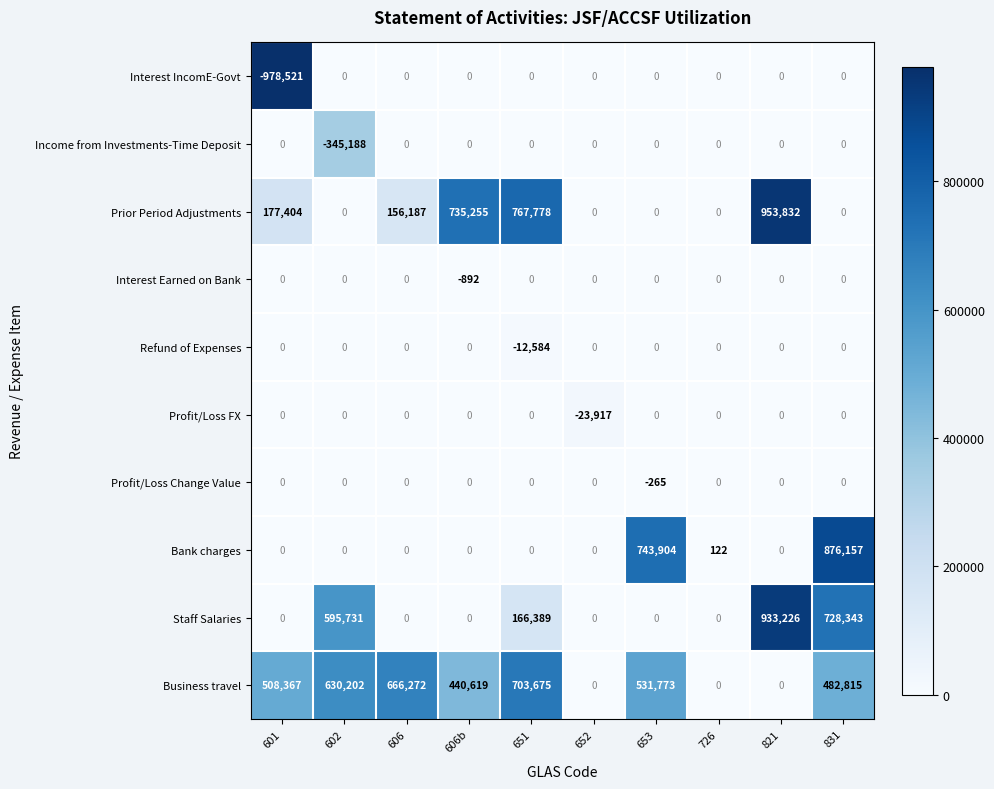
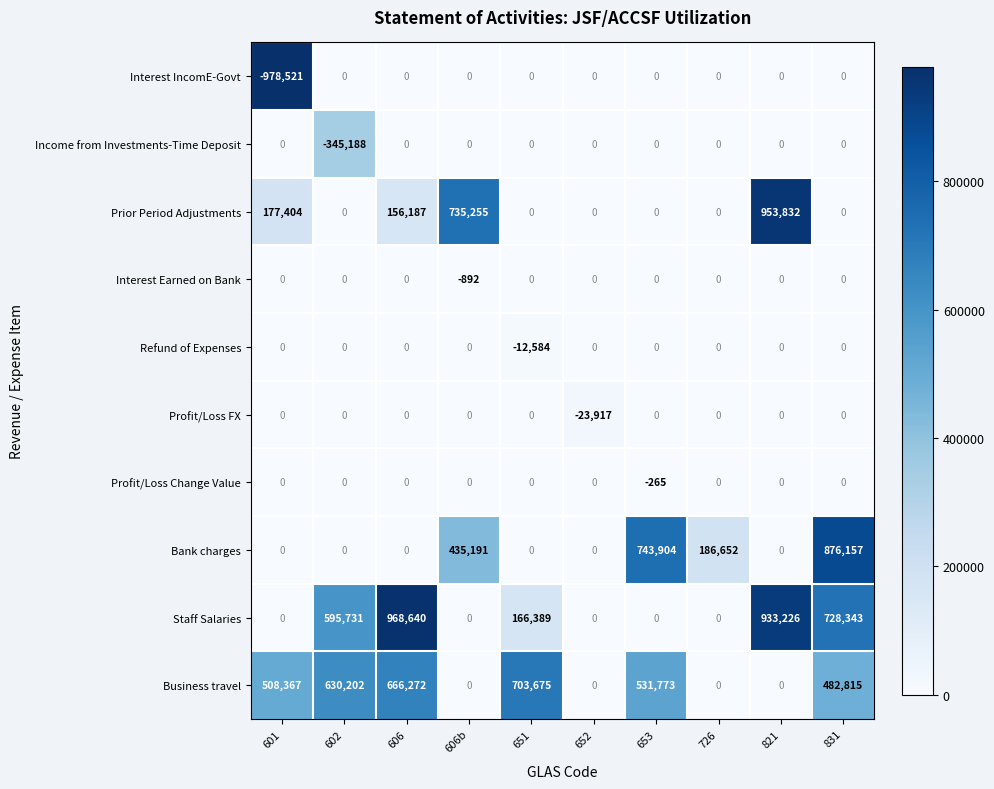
  {
    "Interest IncomE-Govt": {
      "601": "-978,521",
      "602": "0",
      "606": "0",
      "606b": "0",
      "651": "0",
      "652": "0",
      "653": "0",
      "726": "0",
      "821": "0",
      "831": "0"
    },
    "Income from Investments-Time Deposit": {
      "601": "0",
      "602": "-345,188",
      "606": "0",
      "606b": "0",
      "651": "0",
      "652": "0",
      "653": "0",
      "726": "0",
      "821": "0",
      "831": "0"
    },
    "Prior Period Adjustments": {
      "601": "177,404",
      "602": "0",
      "606": "156,187",
      "606b": "735,255",
-     "651": "767,778",
+     "651": "0",
      "652": "0",
      "653": "0",
      "726": "0",
      "821": "953,832",
      "831": "0"
    },
    "Interest Earned on Bank": {
      "601": "0",
      "602": "0",
      "606": "0",
      "606b": "-892",
      "651": "0",
      "652": "0",
      "653": "0",
      "726": "0",
      "821": "0",
      "831": "0"
    },
    "Refund of Expenses": {
      "601": "0",
      "602": "0",
      "606": "0",
      "606b": "0",
      "651": "-12,584",
      "652": "0",
      "653": "0",
      "726": "0",
      "821": "0",
      "831": "0"
    },
    "Profit/Loss FX": {
      "601": "0",
      "602": "0",
      "606": "0",
      "606b": "0",
      "651": "0",
      "652": "-23,917",
      "653": "0",
      "726": "0",
      "821": "0",
      "831": "0"
    },
    "Profit/Loss Change Value": {
      "601": "0",
      "602": "0",
      "606": "0",
      "606b": "0",
      "651": "0",
      "652": "0",
      "653": "-265",
      "726": "0",
      "821": "0",
      "831": "0"
    },
    "Bank charges": {
      "601": "0",
      "602": "0",
      "606": "0",
-     "606b": "0",
+     "606b": "435,191",
      "651": "0",
      "652": "0",
      "653": "743,904",
-     "726": "122",
+     "726": "186,652",
      "821": "0",
      "831": "876,157"
    },
    "Staff Salaries": {
      "601": "0",
      "602": "595,731",
-     "606": "0",
+     "606": "968,640",
      "606b": "0",
      "651": "166,389",
      "652": "0",
      "653": "0",
      "726": "0",
      "821": "933,226",
      "831": "728,343"
    },
    "Business travel": {
      "601": "508,367",
      "602": "630,202",
      "606": "666,272",
-     "606b": "440,619",
+     "606b": "0",
      "651": "703,675",
      "652": "0",
      "653": "531,773",
      "726": "0",
      "821": "0",
      "831": "482,815"
    }
  }
